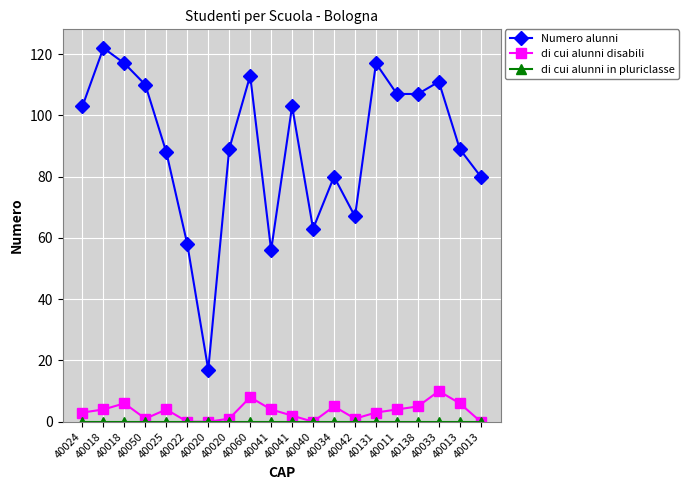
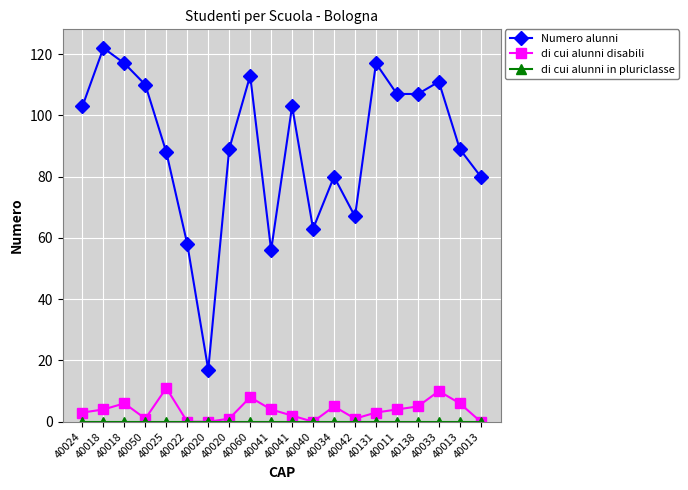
  {
    "Numero alunni": {
      "40024": 103,
      "40050": 110,
      "40025": 88,
      "40022": 58,
      "40060": 113,
      "40040": 63,
      "40034": 80,
      "40042": 67,
      "40131": 117,
      "40011": 107,
      "40138": 107,
      "40033": 111
    },
    "di cui alunni disabili": {
      "40024": 3,
      "40050": 1,
-     "40025": 4,
+     "40025": 11,
      "40060": 8,
      "40034": 5,
      "40042": 1,
      "40131": 3,
      "40011": 4,
      "40138": 5,
      "40033": 10
    },
    "di cui alunni in pluriclasse": {
      "40024": 0,
      "40050": 0,
      "40025": 0,
      "40060": 0,
      "40034": 0,
      "40042": 0,
      "40131": 0,
      "40011": 0,
      "40138": 0,
      "40033": 0
    }
  }
